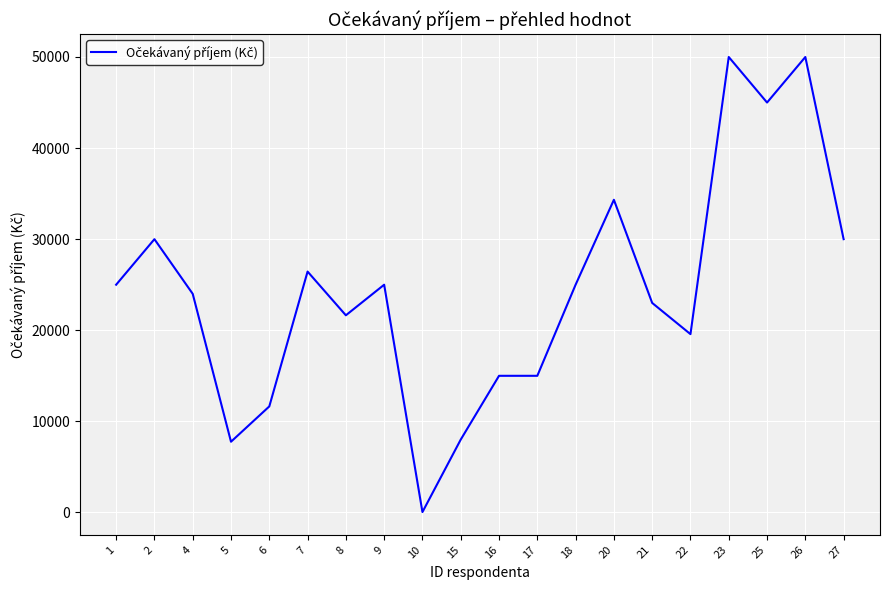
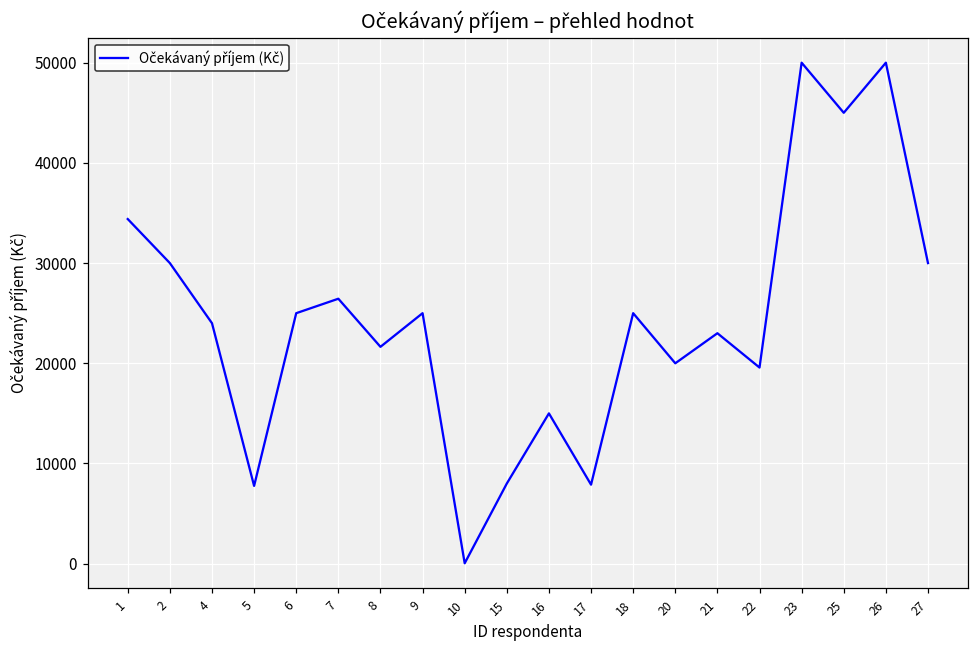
  {
-   "1": 25000,
+   "1": 34000,
    "2": 30000,
    "4": 24000,
    "5": 8000,
-   "6": 12000,
+   "6": 25000,
    "7": 26000,
    "8": 22000,
    "9": 25000,
    "10": 0,
    "15": 8000,
    "16": 15000,
-   "17": 15000,
+   "17": 8000,
    "18": 25000,
-   "20": 34000,
+   "20": 20000,
    "21": 23000,
    "22": 20000,
    "23": 50000,
    "25": 45000,
    "26": 50000,
    "27": 30000
  }
